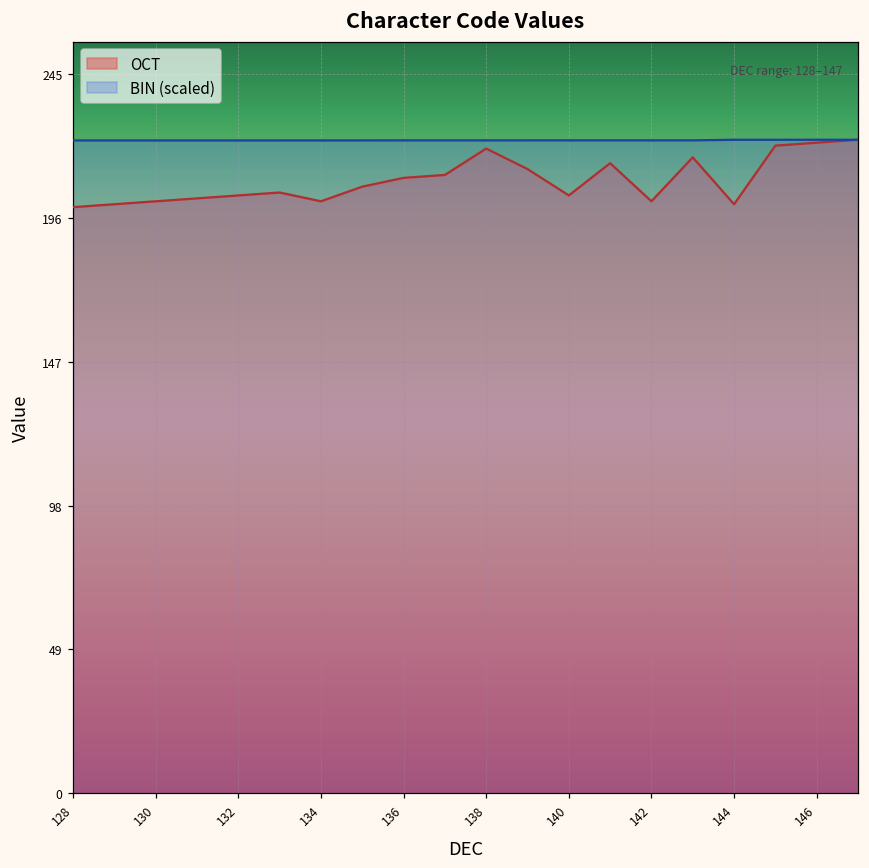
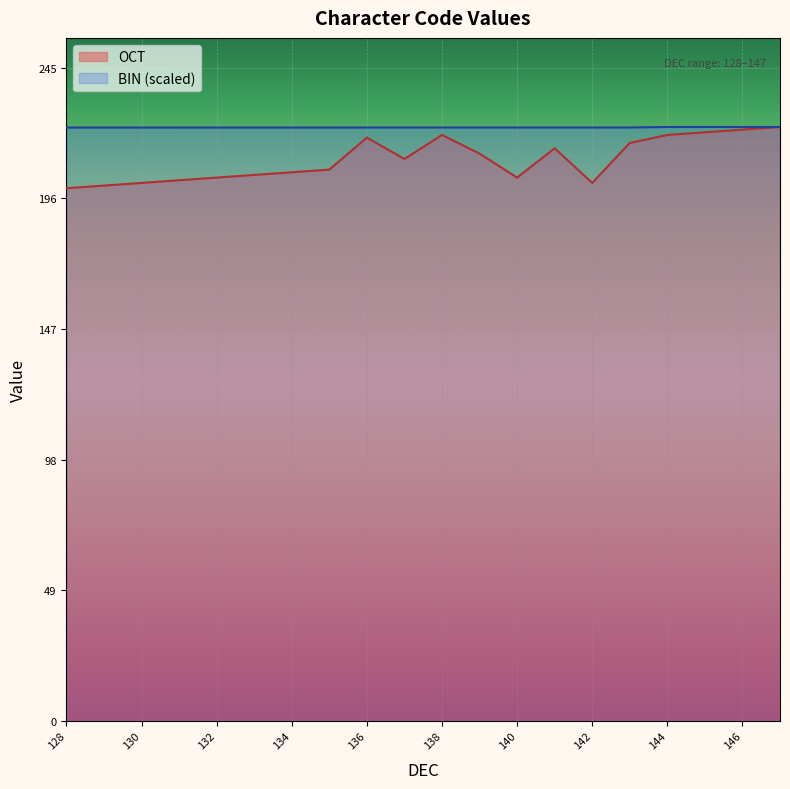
  {
    "OCT": {
      "128": 200,
      "130": 202,
      "132": 204,
-     "134": 202,
-     "136": 210,
+     "134": 206,
+     "136": 219,
      "138": 220,
      "140": 204,
      "142": 202,
-     "144": 201,
+     "144": 220,
      "146": 222
    },
    "BIN (scaled)": {
      "128": 223,
      "130": 223,
      "132": 223,
      "134": 223,
      "136": 223,
      "138": 223,
      "140": 223,
      "142": 223,
      "144": 223,
      "146": 223
    }
  }
